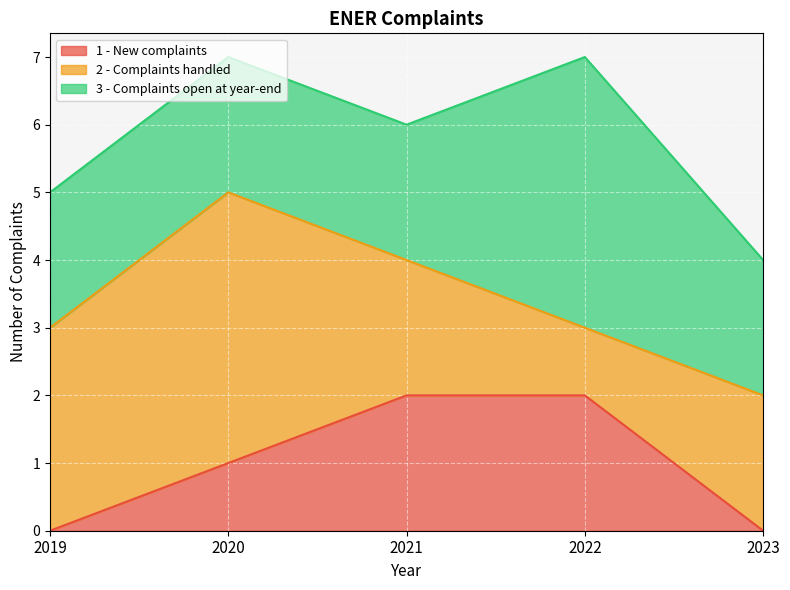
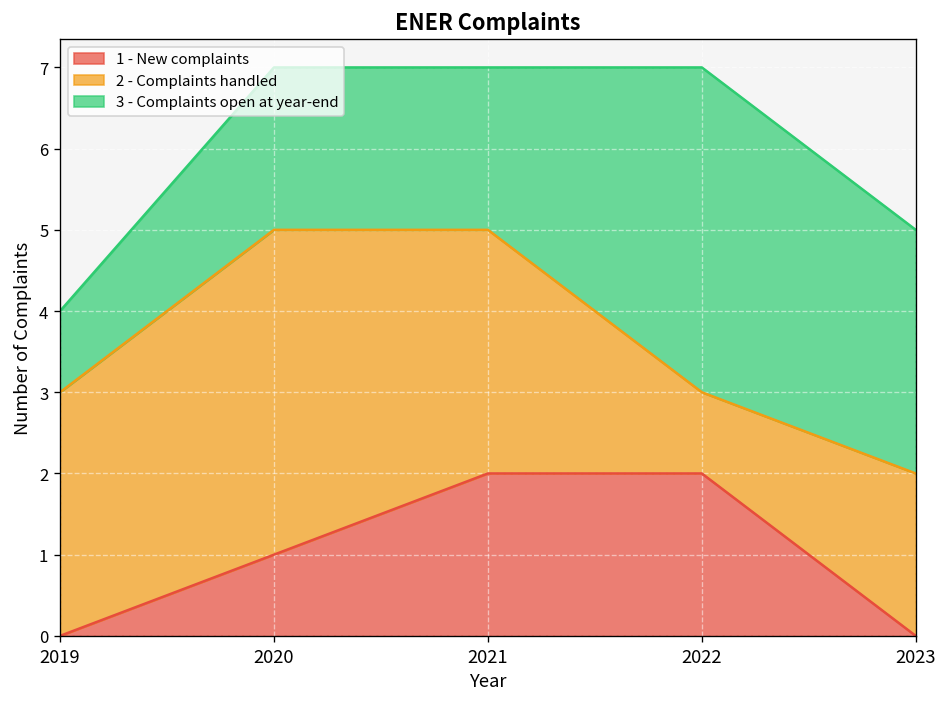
  {
    "1 - New complaints": {
      "2019": 0,
      "2020": 1,
      "2021": 2,
      "2022": 2,
      "2023": 0
    },
    "2 - Complaints handled": {
      "2019": 3,
      "2020": 4,
-     "2021": 2,
+     "2021": 3,
      "2022": 1,
      "2023": 2
    },
    "3 - Complaints open at year-end": {
-     "2019": 2,
+     "2019": 1,
      "2021": 2,
      "2022": 4,
-     "2023": 2
+     "2023": 3
    }
  }
